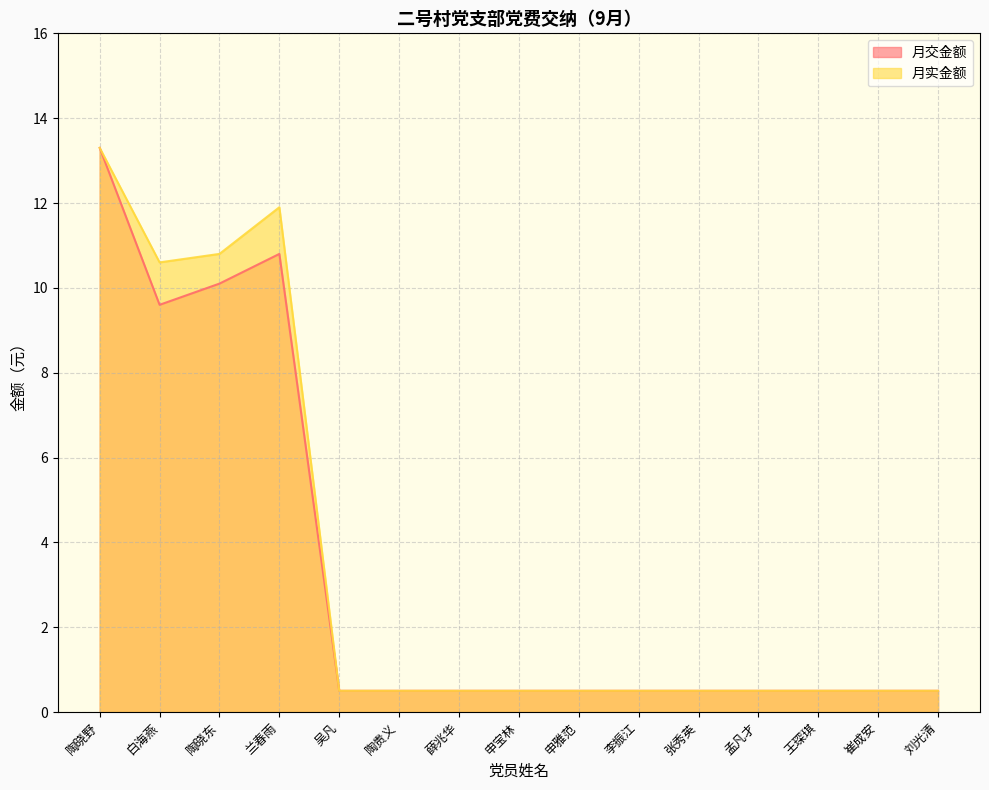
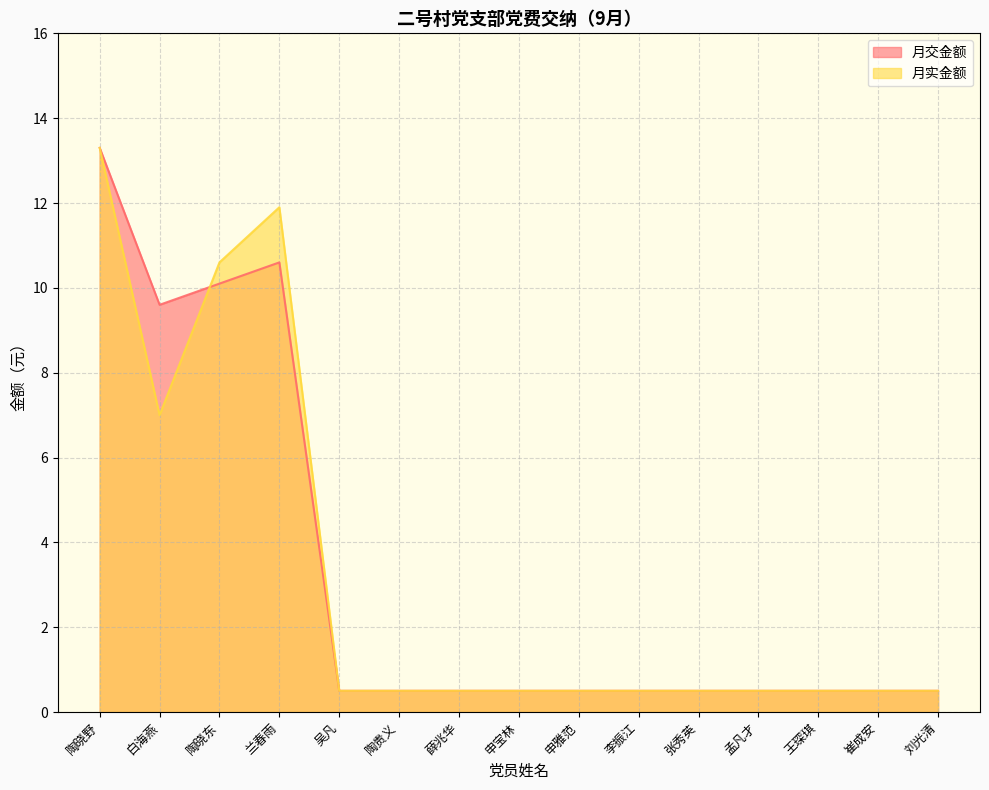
  {
    "月交金额": {
      "白海燕": 9.6,
      "陶晓东": 10.1,
-     "兰春雨": 10.8
+     "兰春雨": 10.6
    },
    "月实金额": {
-     "白海燕": 10.6,
-     "陶晓东": 10.8,
+     "白海燕": 7.0,
+     "陶晓东": 10.6,
      "兰春雨": 11.9
    }
  }
